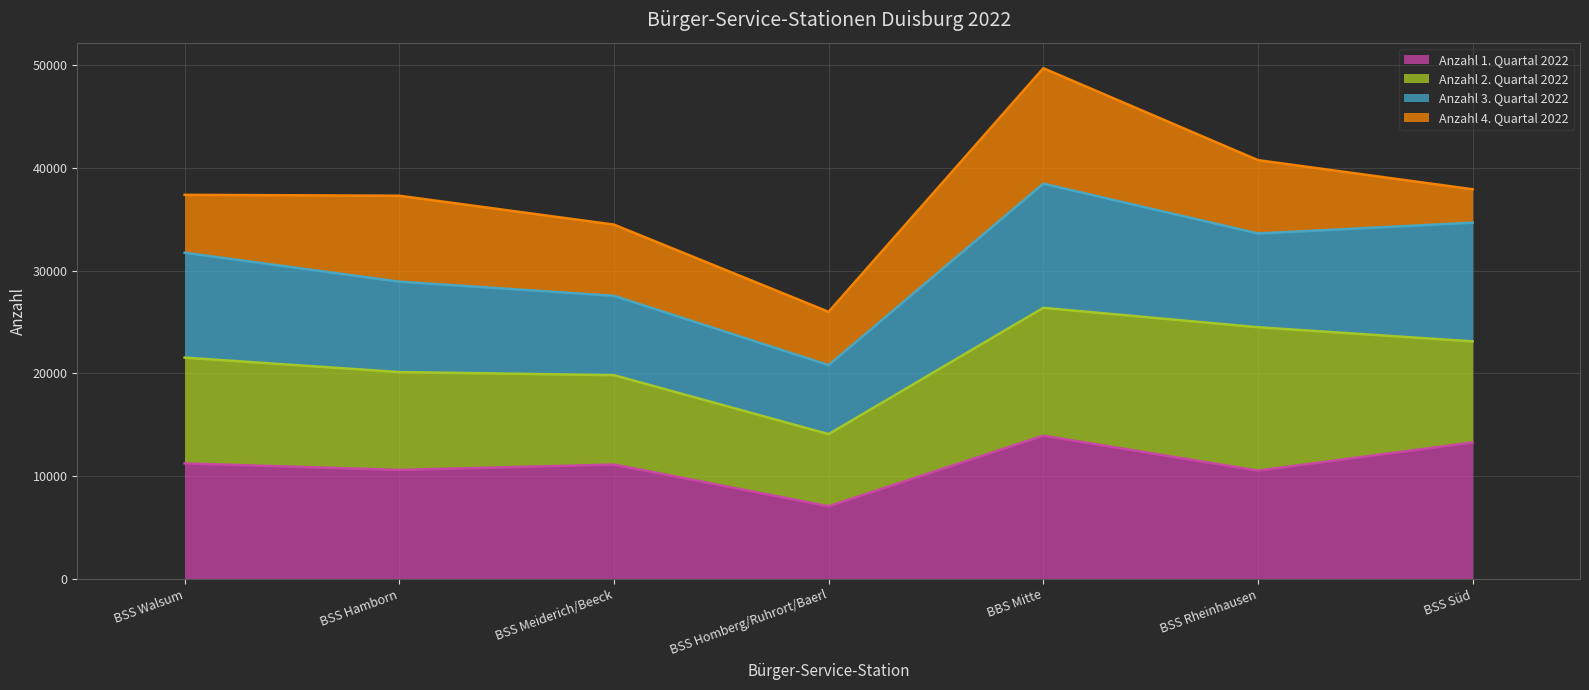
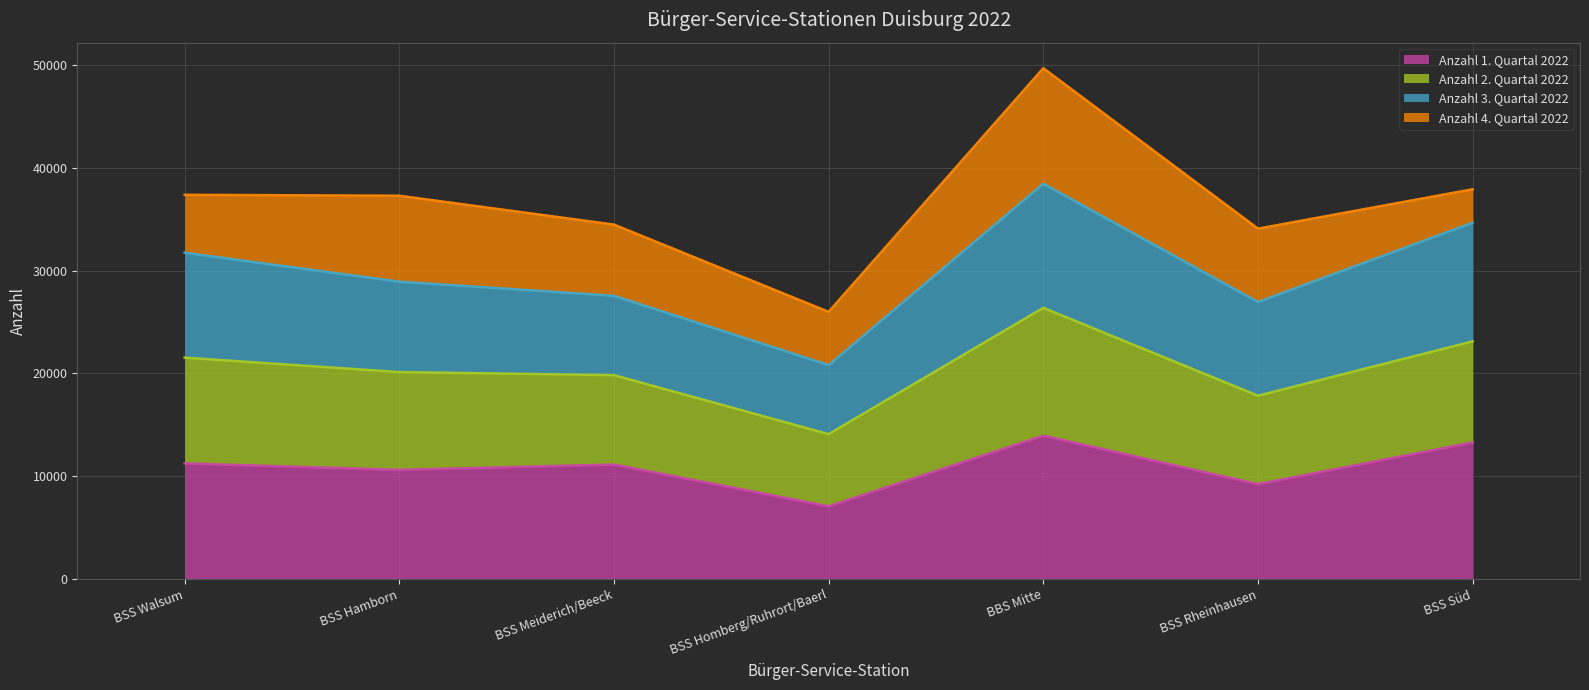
  {
    "Anzahl 1. Quartal 2022": {
      "BSS Walsum": 11200,
      "BSS Hamborn": 10600,
      "BSS Meiderich/Beeck": 11100,
      "BSS Homberg/Ruhrort/Baerl": 7100,
      "BBS Mitte": 13900,
-     "BSS Rheinhausen": 10500,
+     "BSS Rheinhausen": 9200,
      "BSS Süd": 13300
    },
    "Anzahl 2. Quartal 2022": {
      "BSS Walsum": 10300,
      "BSS Hamborn": 9500,
      "BSS Meiderich/Beeck": 8700,
      "BSS Homberg/Ruhrort/Baerl": 7000,
      "BBS Mitte": 12400,
-     "BSS Rheinhausen": 14000,
+     "BSS Rheinhausen": 8600,
      "BSS Süd": 9800
    },
    "Anzahl 3. Quartal 2022": {
      "BSS Walsum": 10200,
      "BSS Hamborn": 8800,
      "BSS Meiderich/Beeck": 7700,
      "BSS Homberg/Ruhrort/Baerl": 6700,
      "BBS Mitte": 12100,
      "BSS Rheinhausen": 9100,
      "BSS Süd": 11600
    },
    "Anzahl 4. Quartal 2022": {
      "BSS Walsum": 5600,
      "BSS Hamborn": 8400,
      "BSS Meiderich/Beeck": 6900,
      "BSS Homberg/Ruhrort/Baerl": 5200,
      "BBS Mitte": 11200,
      "BSS Rheinhausen": 7100,
      "BSS Süd": 3300
    }
  }
